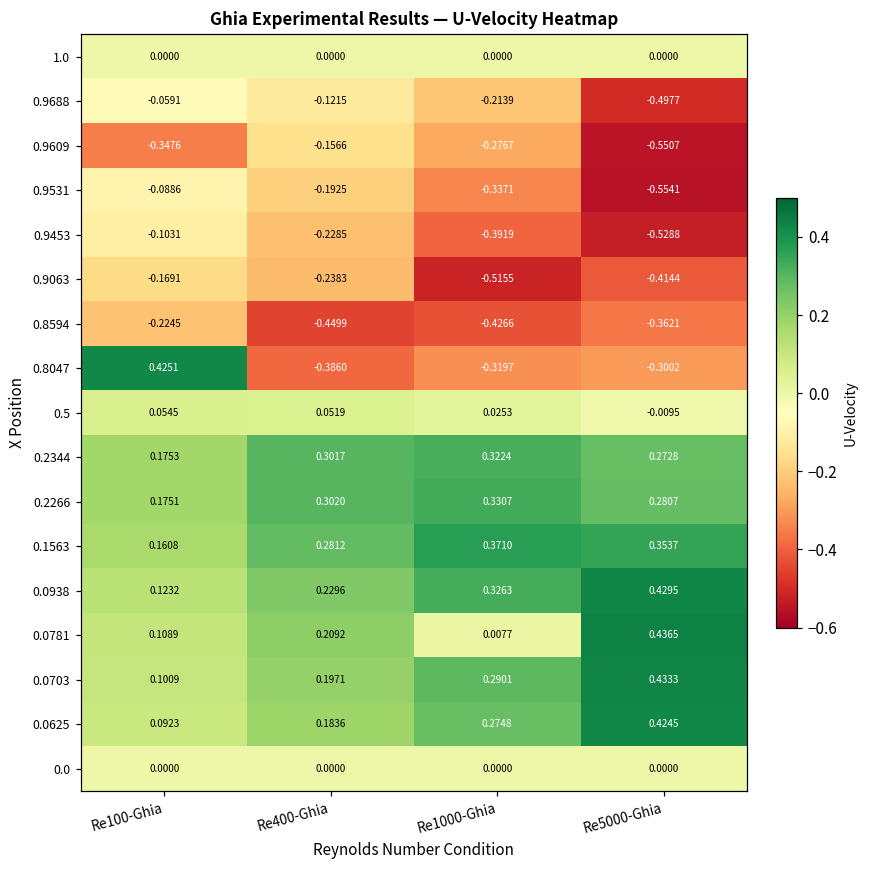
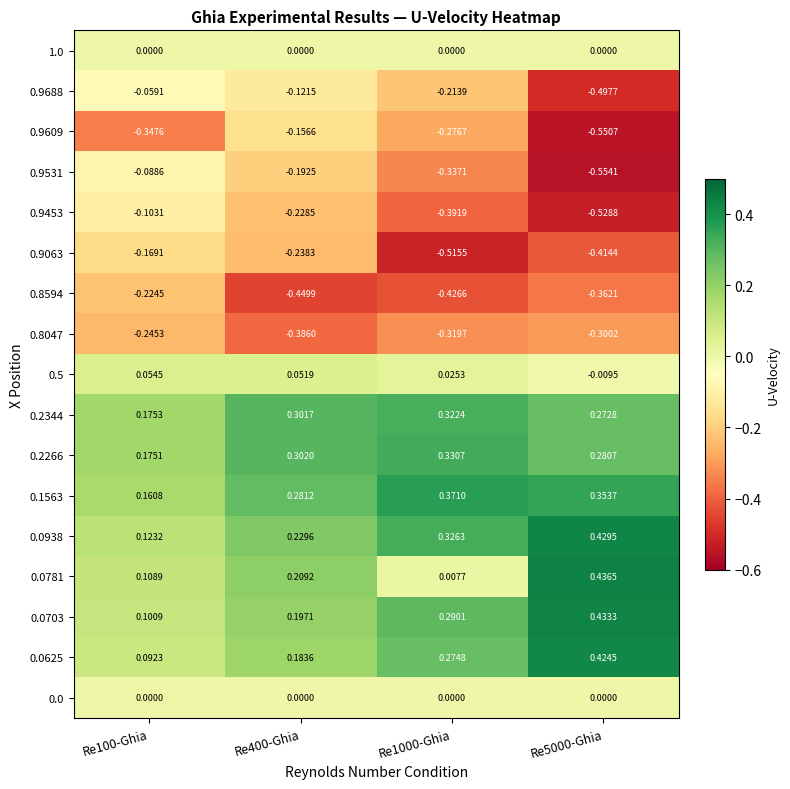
  {
    "1.0": {
      "Re100-Ghia": 0.0000,
      "Re400-Ghia": 0.0000,
      "Re1000-Ghia": 0.0000,
      "Re5000-Ghia": 0.0000
    },
    "0.9688": {
      "Re100-Ghia": -0.0591,
      "Re400-Ghia": -0.1215,
      "Re1000-Ghia": -0.2139,
      "Re5000-Ghia": -0.4977
    },
    "0.9609": {
      "Re100-Ghia": -0.3476,
      "Re400-Ghia": -0.1566,
      "Re1000-Ghia": -0.2767,
      "Re5000-Ghia": -0.5507
    },
    "0.9531": {
      "Re100-Ghia": -0.0886,
      "Re400-Ghia": -0.1925,
      "Re1000-Ghia": -0.3371,
      "Re5000-Ghia": -0.5541
    },
    "0.9453": {
      "Re100-Ghia": -0.1031,
      "Re400-Ghia": -0.2285,
      "Re1000-Ghia": -0.3919,
      "Re5000-Ghia": -0.5288
    },
    "0.9063": {
      "Re100-Ghia": -0.1691,
      "Re400-Ghia": -0.2383,
      "Re1000-Ghia": -0.5155,
      "Re5000-Ghia": -0.4144
    },
    "0.8594": {
      "Re100-Ghia": -0.2245,
      "Re400-Ghia": -0.4499,
      "Re1000-Ghia": -0.4266,
      "Re5000-Ghia": -0.3621
    },
    "0.8047": {
-     "Re100-Ghia": 0.4251,
+     "Re100-Ghia": -0.2453,
      "Re400-Ghia": -0.3860,
      "Re1000-Ghia": -0.3197,
      "Re5000-Ghia": -0.3002
    },
    "0.5": {
      "Re100-Ghia": 0.0545,
      "Re400-Ghia": 0.0519,
      "Re1000-Ghia": 0.0253,
      "Re5000-Ghia": -0.0095
    },
    "0.2344": {
      "Re100-Ghia": 0.1753,
      "Re400-Ghia": 0.3017,
      "Re1000-Ghia": 0.3224,
      "Re5000-Ghia": 0.2728
    },
    "0.2266": {
      "Re100-Ghia": 0.1751,
      "Re400-Ghia": 0.3020,
      "Re1000-Ghia": 0.3307,
      "Re5000-Ghia": 0.2807
    },
    "0.1563": {
      "Re100-Ghia": 0.1608,
      "Re400-Ghia": 0.2812,
      "Re1000-Ghia": 0.3710,
      "Re5000-Ghia": 0.3537
    },
    "0.0938": {
      "Re100-Ghia": 0.1232,
      "Re400-Ghia": 0.2296,
      "Re1000-Ghia": 0.3263,
      "Re5000-Ghia": 0.4295
    },
    "0.0781": {
      "Re100-Ghia": 0.1089,
      "Re400-Ghia": 0.2092,
      "Re1000-Ghia": 0.0077,
      "Re5000-Ghia": 0.4365
    },
    "0.0703": {
      "Re100-Ghia": 0.1009,
      "Re400-Ghia": 0.1971,
      "Re1000-Ghia": 0.2901,
      "Re5000-Ghia": 0.4333
    },
    "0.0625": {
      "Re100-Ghia": 0.0923,
      "Re400-Ghia": 0.1836,
      "Re1000-Ghia": 0.2748,
      "Re5000-Ghia": 0.4245
    },
    "0.0": {
      "Re100-Ghia": 0.0000,
      "Re400-Ghia": 0.0000,
      "Re1000-Ghia": 0.0000,
      "Re5000-Ghia": 0.0000
    }
  }
